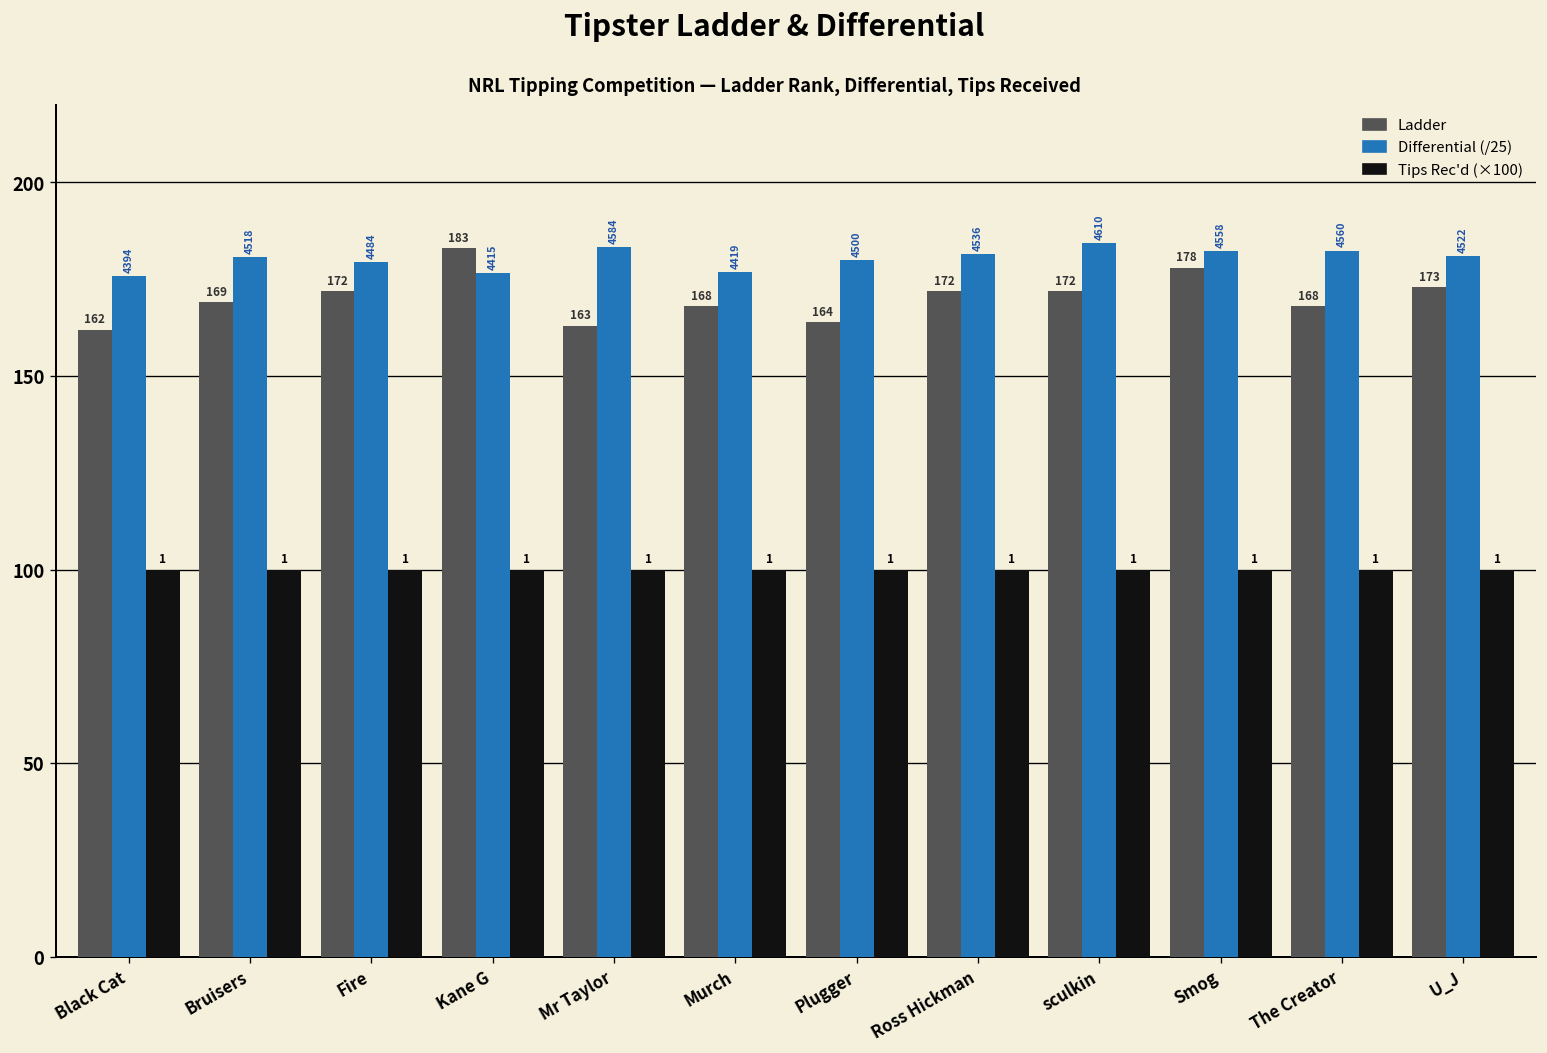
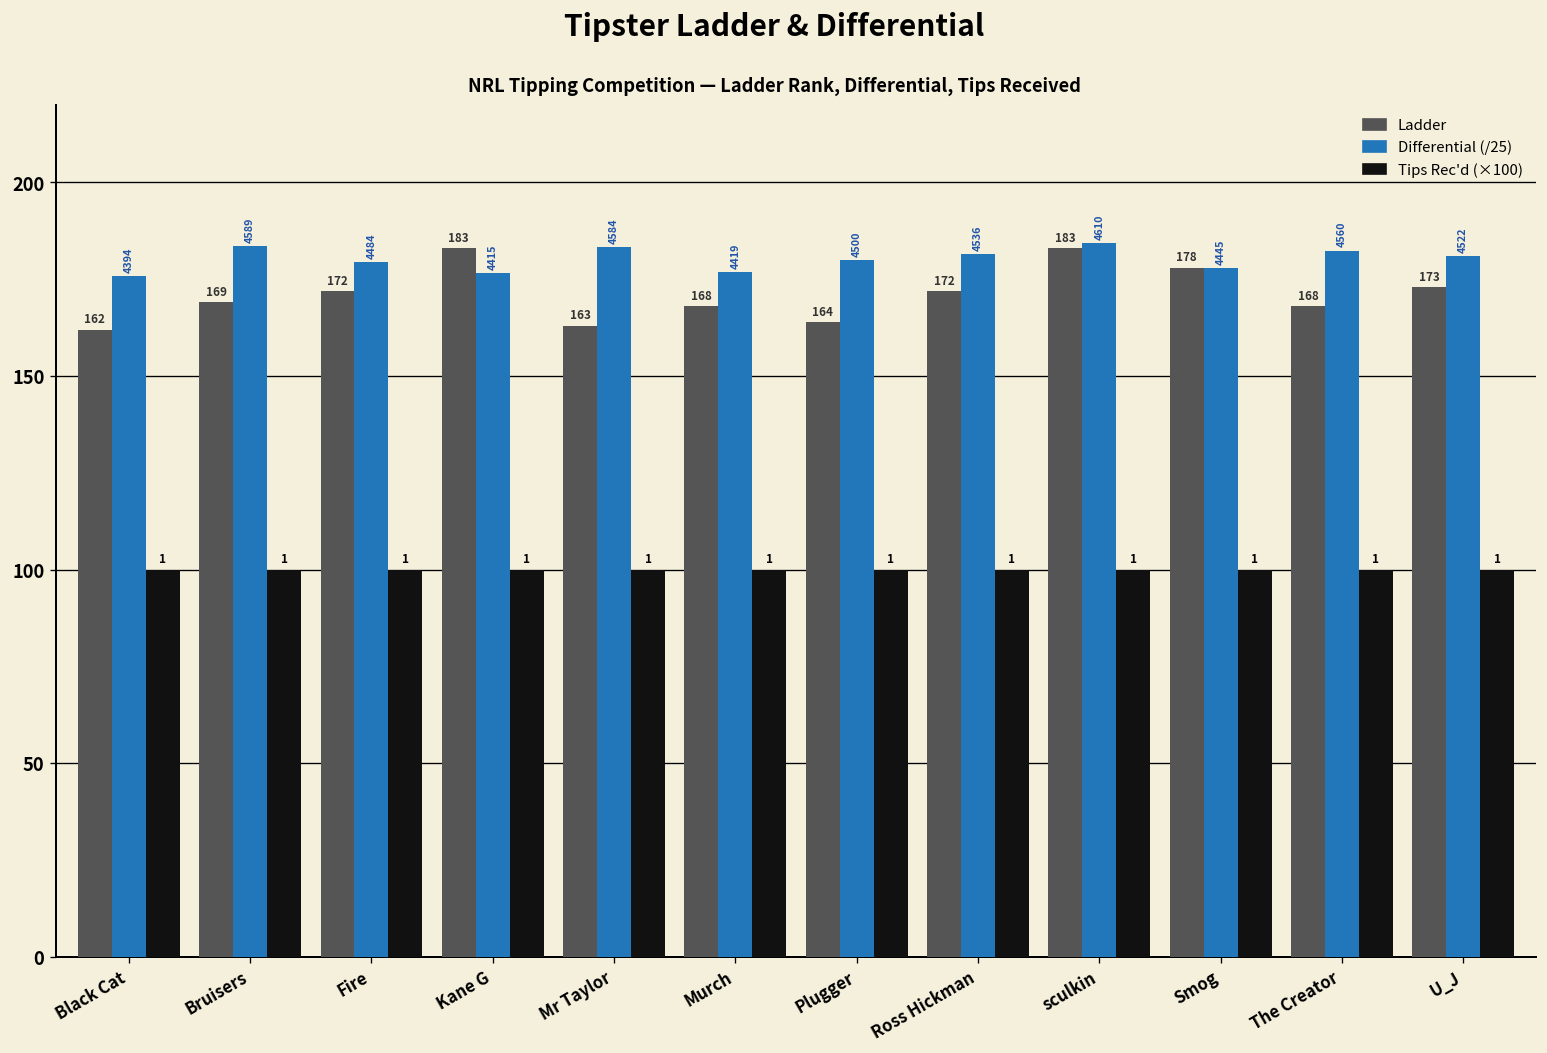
  {
    "Ladder": {
      "Black Cat": 162,
      "Bruisers": 169,
      "Fire": 172,
      "Kane G": 183,
      "Mr Taylor": 163,
      "Murch": 168,
      "Plugger": 164,
      "Ross Hickman": 172,
-     "sculkin": 172,
+     "sculkin": 183,
      "Smog": 178,
      "The Creator": 168,
      "U_J": 173
    },
    "Differential (/25)": {
-     "Bruisers": 4518,
-     "Smog": 4558
+     "Bruisers": 4589,
+     "Smog": 4445
    }
  }
